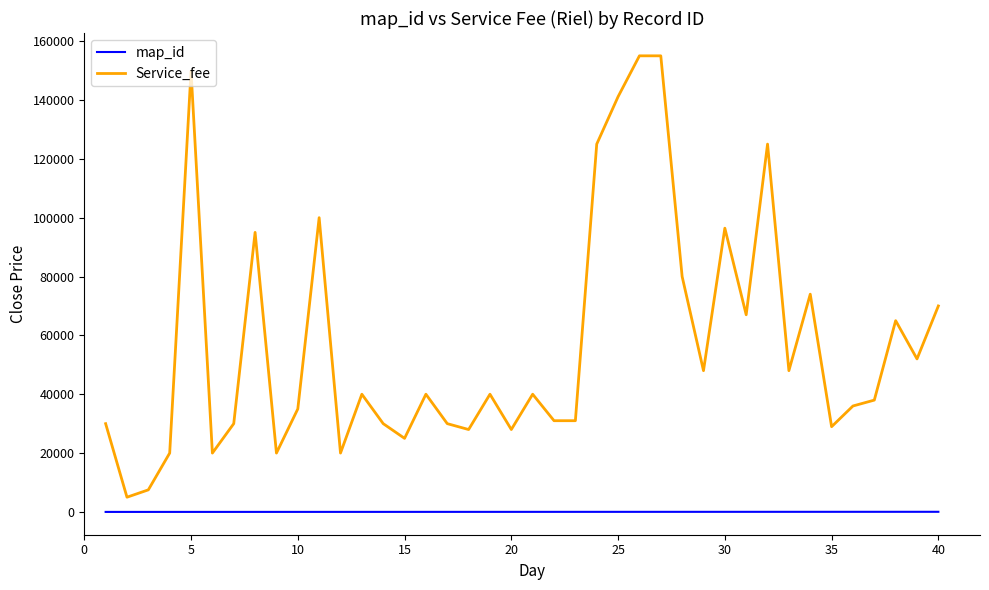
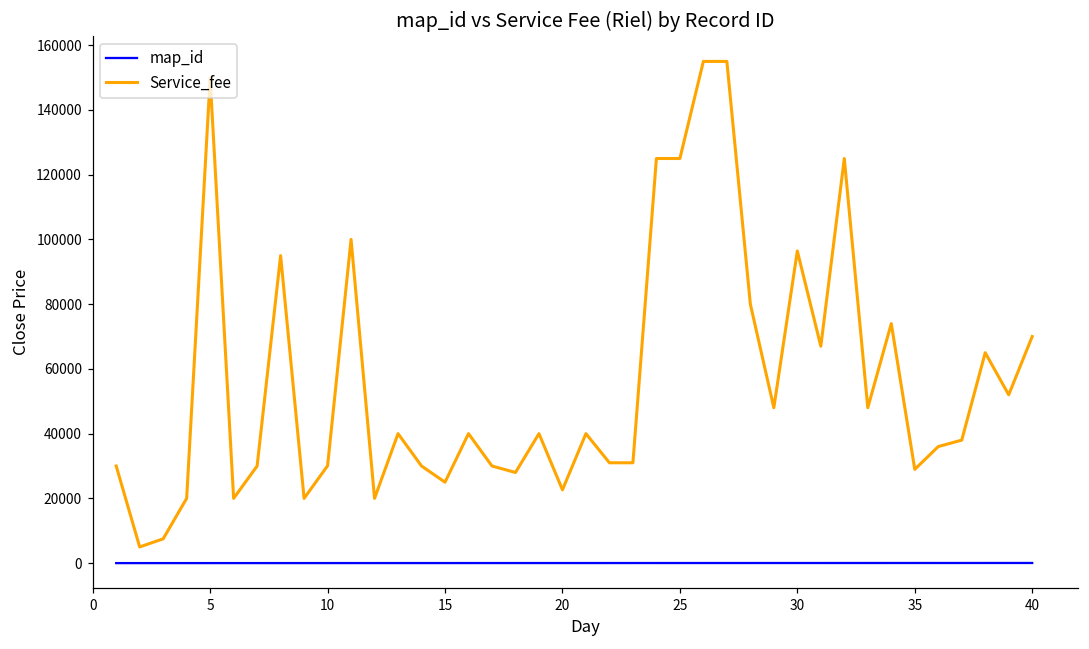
  {
    "map_id": {
      "5": 0,
      "10": 0,
      "15": 0,
      "20": 0,
      "25": 0,
      "30": 0,
      "35": 0,
      "40": 0
    },
    "Service_fee": {
-     "10": 35000,
+     "10": 30000,
      "15": 25000,
-     "20": 28000,
-     "25": 141000,
+     "20": 23000,
+     "25": 125000,
      "30": 96000,
      "35": 29000,
      "40": 70000
    }
  }
